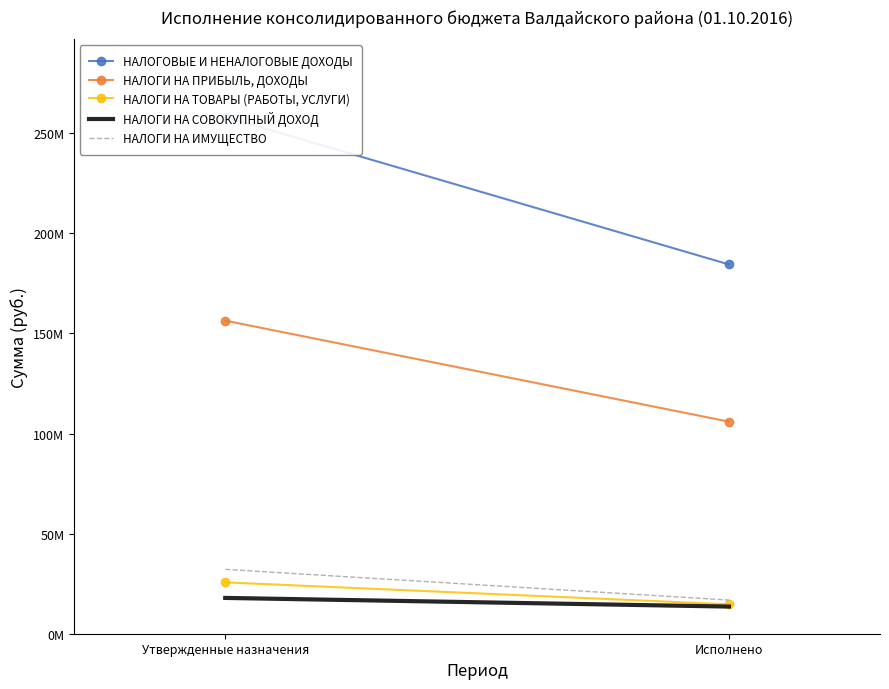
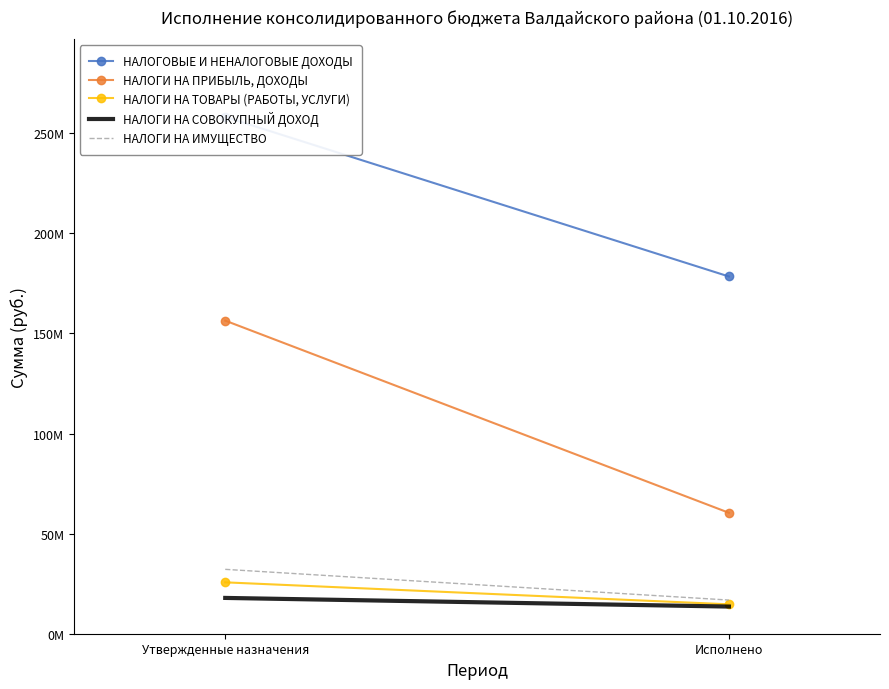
  {
    "НАЛОГОВЫЕ И НЕНАЛОГОВЫЕ ДОХОДЫ": {
-     "Исполнено": 184000000
+     "Исполнено": 178000000
    },
    "НАЛОГИ НА ПРИБЫЛЬ, ДОХОДЫ": {
      "Утвержденные назначения": 156000000,
-     "Исполнено": 106000000
+     "Исполнено": 60000000
    },
    "НАЛОГИ НА ТОВАРЫ (РАБОТЫ, УСЛУГИ)": {
      "Утвержденные назначения": 26000000
    },
    "НАЛОГИ НА СОВОКУПНЫЙ ДОХОД": {
      "Утвержденные назначения": 18000000
    },
    "НАЛОГИ НА ИМУЩЕСТВО": {
      "Утвержденные назначения": 32000000,
      "Исполнено": 17000000
    }
  }
